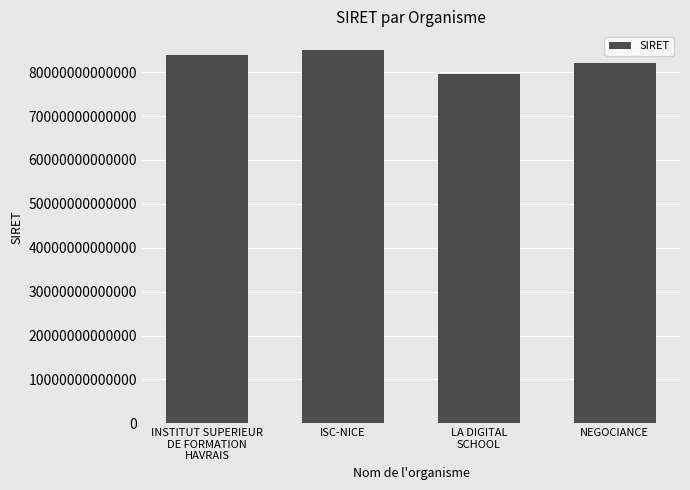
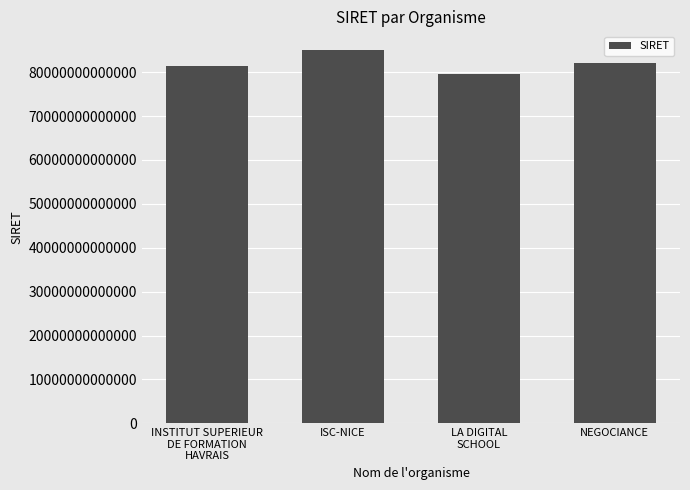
  {
-   "INSTITUT SUPERIEUR DE FORMATION HAVRAIS": 84000000000000,
+   "INSTITUT SUPERIEUR DE FORMATION HAVRAIS": 81000000000000,
    "ISC-NICE": 85000000000000,
    "LA DIGITAL SCHOOL": 80000000000000,
    "NEGOCIANCE": 82000000000000
  }
